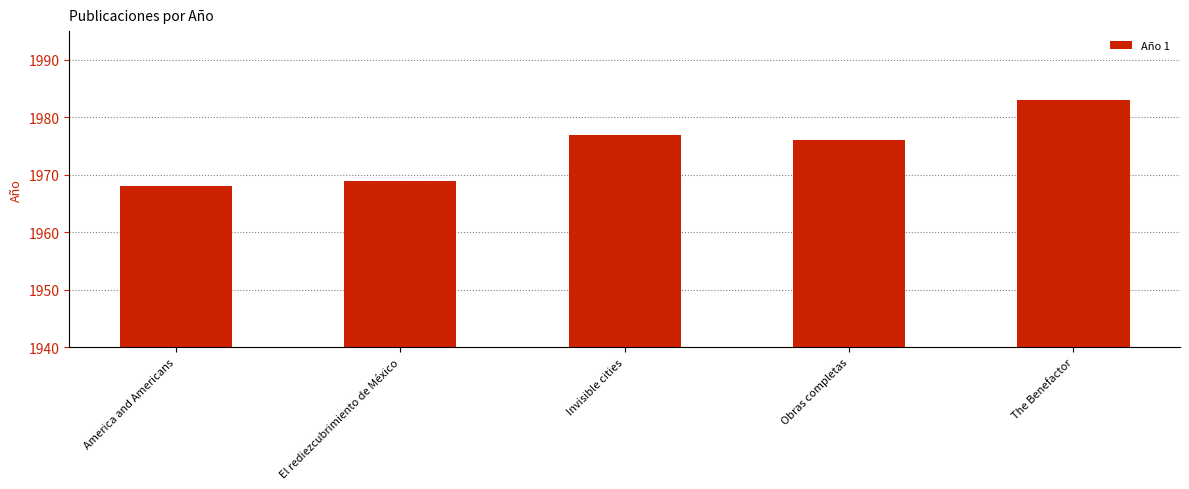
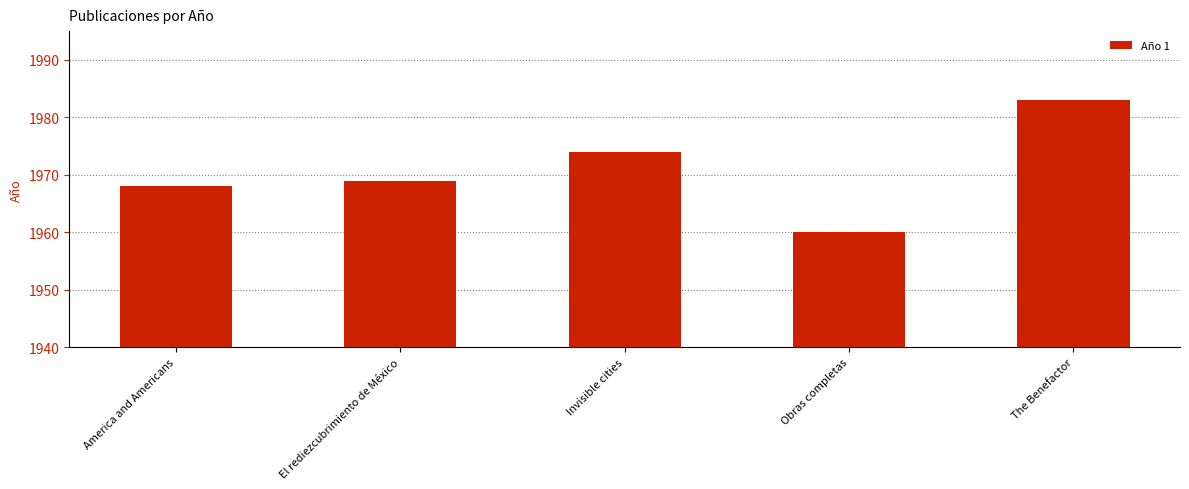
  {
    "America and Americans": 1968,
    "El rediezcubrimiento de México": 1969,
-   "Invisible cities": 1977,
-   "Obras completas": 1976,
+   "Invisible cities": 1974,
+   "Obras completas": 1960,
    "The Benefactor": 1983
  }
